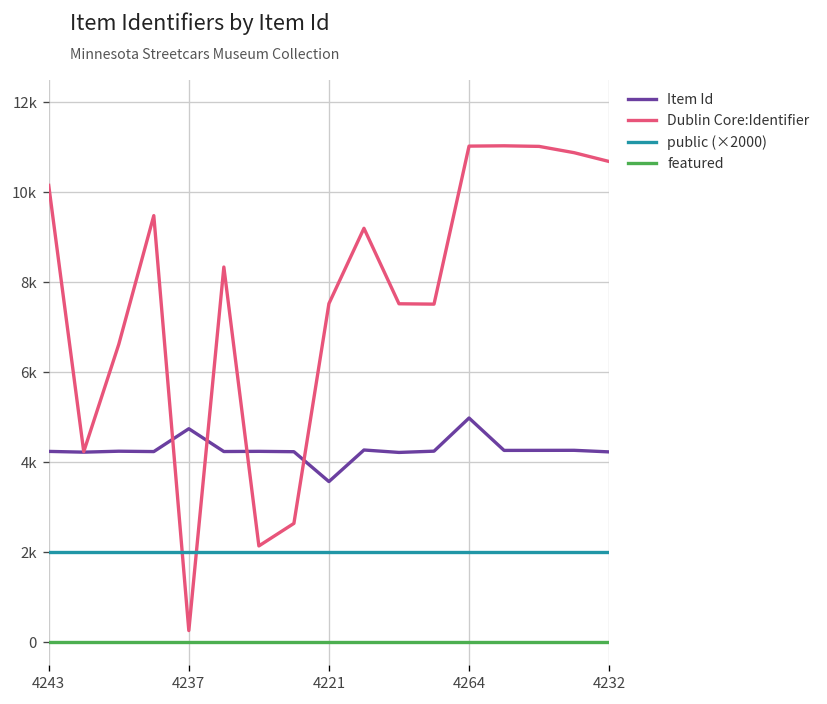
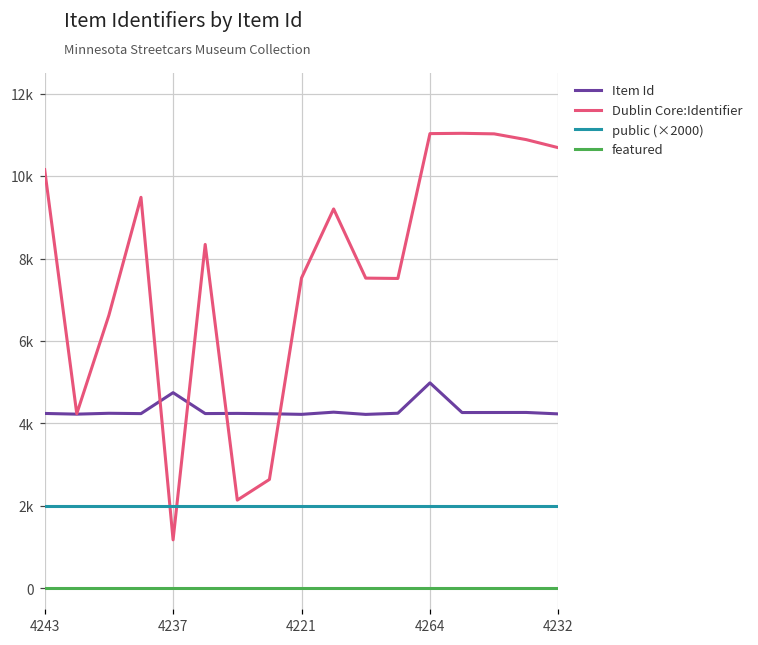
  {
    "Item Id": {
      "4243": 4200,
      "4237": 4700,
-     "4221": 3600,
+     "4221": 4200,
      "4264": 5000,
      "4232": 4200
    },
    "Dublin Core:Identifier": {
      "4243": 10200,
-     "4237": 300,
+     "4237": 1200,
      "4221": 7500,
      "4264": 11000,
      "4232": 10700
    },
    "public (×2000)": {
      "4243": 2000,
      "4237": 2000,
      "4221": 2000,
      "4264": 2000,
      "4232": 2000
    },
    "featured": {
      "4243": 0,
      "4237": 0,
      "4221": 0,
      "4264": 0,
      "4232": 0
    }
  }
